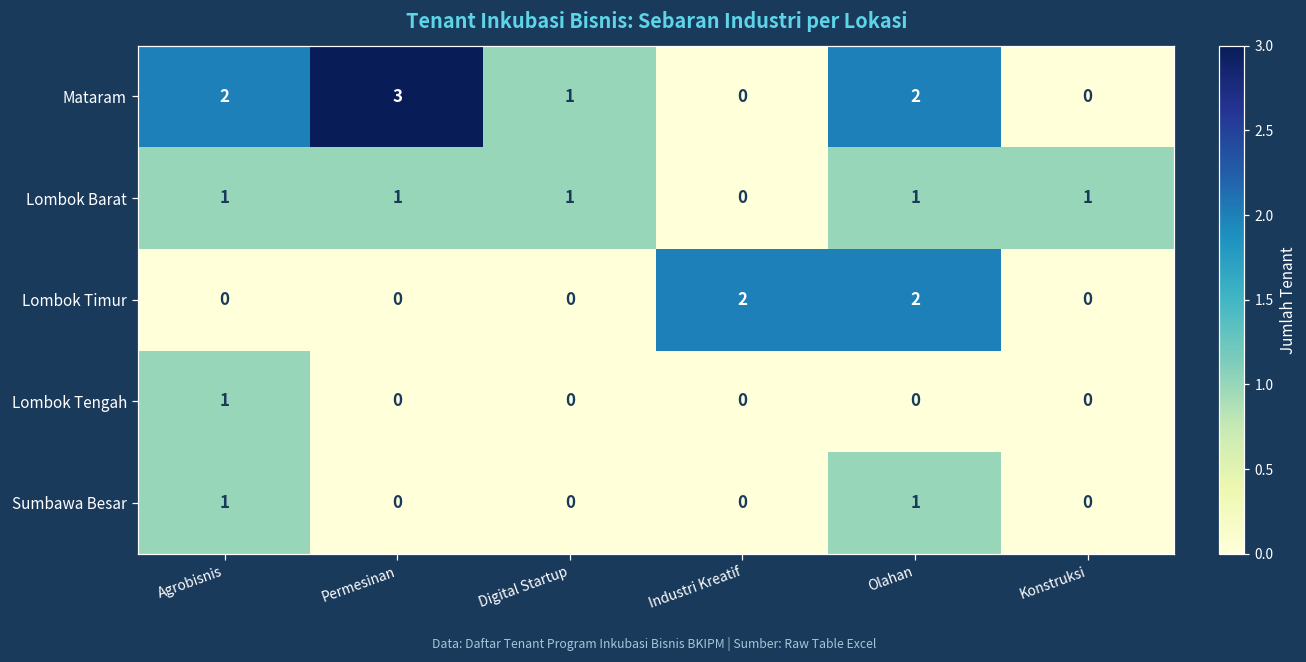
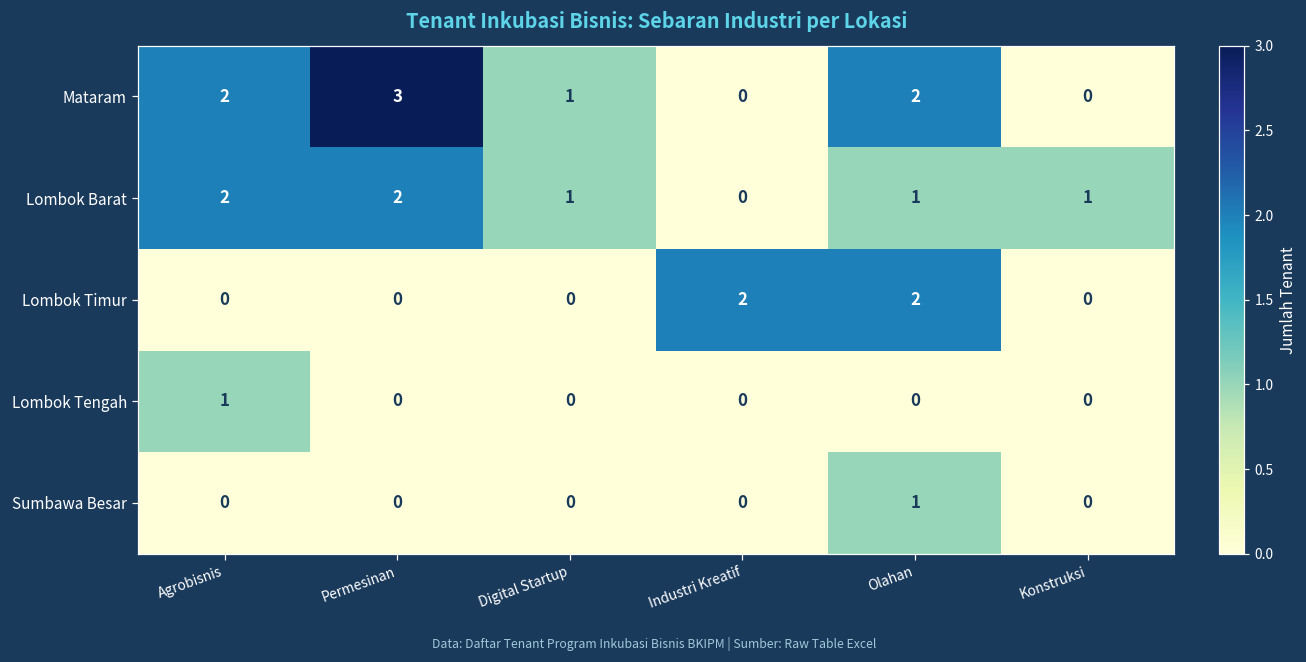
  {
    "Mataram": {
      "Agrobisnis": 2,
      "Permesinan": 3,
      "Digital Startup": 1,
      "Industri Kreatif": 0,
      "Olahan": 2,
      "Konstruksi": 0
    },
    "Lombok Barat": {
-     "Agrobisnis": 1,
-     "Permesinan": 1,
+     "Agrobisnis": 2,
+     "Permesinan": 2,
      "Digital Startup": 1,
      "Industri Kreatif": 0,
      "Olahan": 1,
      "Konstruksi": 1
    },
    "Lombok Timur": {
      "Agrobisnis": 0,
      "Permesinan": 0,
      "Digital Startup": 0,
      "Industri Kreatif": 2,
      "Olahan": 2,
      "Konstruksi": 0
    },
    "Lombok Tengah": {
      "Agrobisnis": 1,
      "Permesinan": 0,
      "Digital Startup": 0,
      "Industri Kreatif": 0,
      "Olahan": 0,
      "Konstruksi": 0
    },
    "Sumbawa Besar": {
-     "Agrobisnis": 1,
+     "Agrobisnis": 0,
      "Permesinan": 0,
      "Digital Startup": 0,
      "Industri Kreatif": 0,
      "Olahan": 1,
      "Konstruksi": 0
    }
  }
